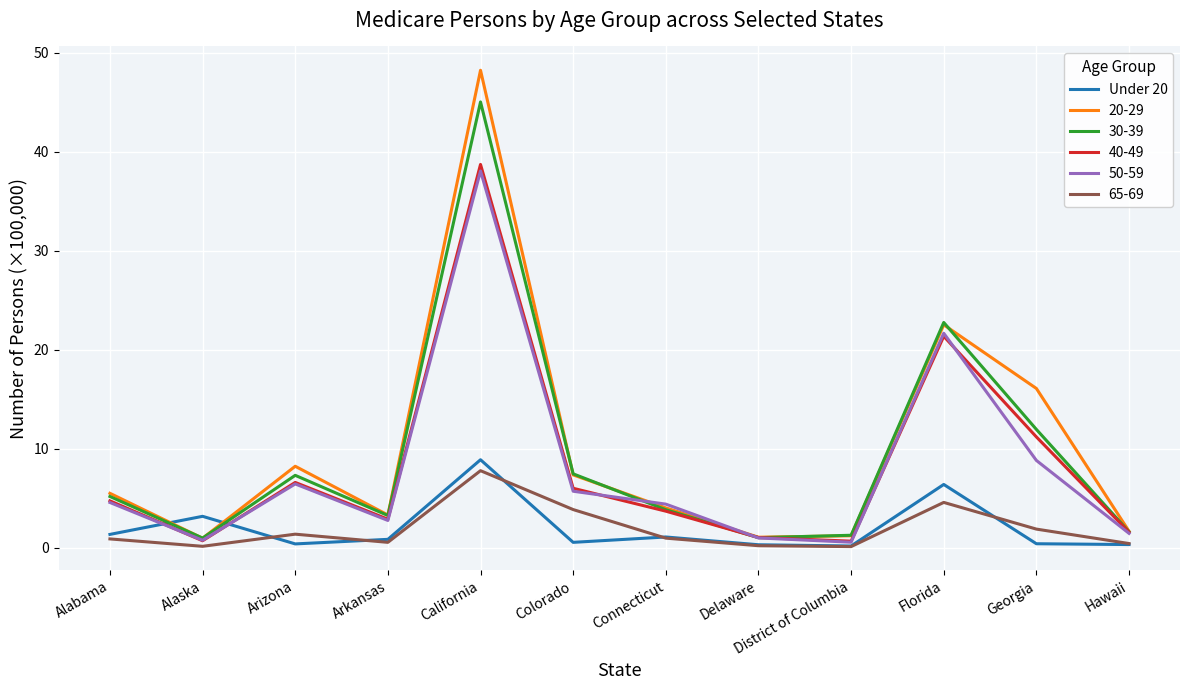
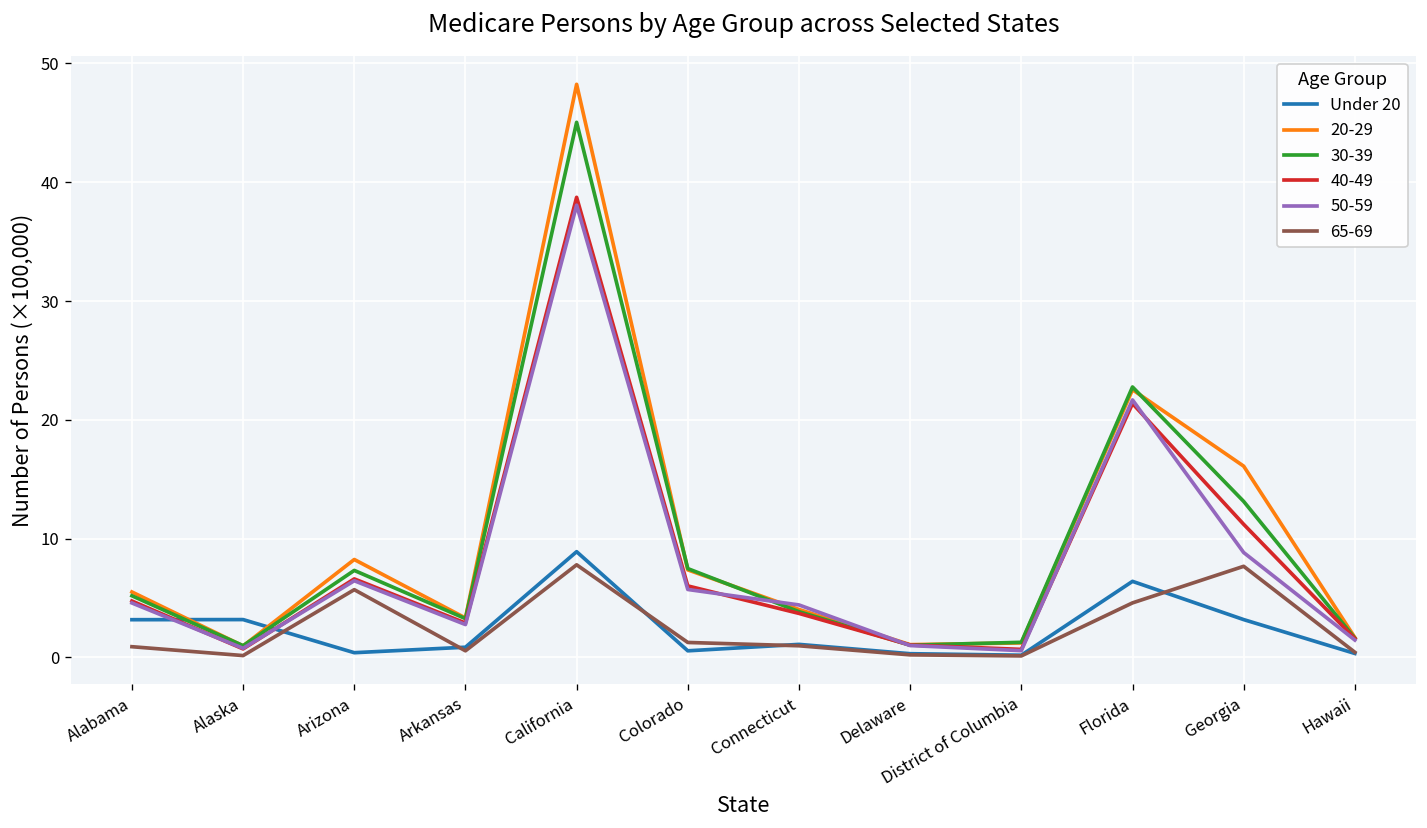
  {
    "Under 20": {
-     "Alabama": 1,
+     "Alabama": 3,
      "Alaska": 3,
      "Arizona": 0,
      "Arkansas": 1,
      "California": 9,
      "Colorado": 1,
      "Florida": 6,
-     "Georgia": 0
+     "Georgia": 3
    },
    "20-29": {
      "Alabama": 6,
      "Arizona": 8,
      "California": 48,
      "Georgia": 16
    },
    "30-39": {
      "Alabama": 5,
      "Arizona": 7,
      "California": 45,
-     "Georgia": 12
+     "Georgia": 13
    },
    "40-49": {
      "California": 39,
      "Colorado": 6,
      "Florida": 21,
      "Georgia": 11
    },
    "50-59": {
      "California": 38,
      "Colorado": 6,
      "Connecticut": 4,
      "Florida": 22,
      "Georgia": 9
    },
    "65-69": {
      "Alabama": 1,
      "Alaska": 0,
-     "Arizona": 1,
+     "Arizona": 6,
      "Arkansas": 1,
      "California": 8,
-     "Colorado": 4,
+     "Colorado": 1,
      "Florida": 5,
-     "Georgia": 2
+     "Georgia": 8
    }
  }
